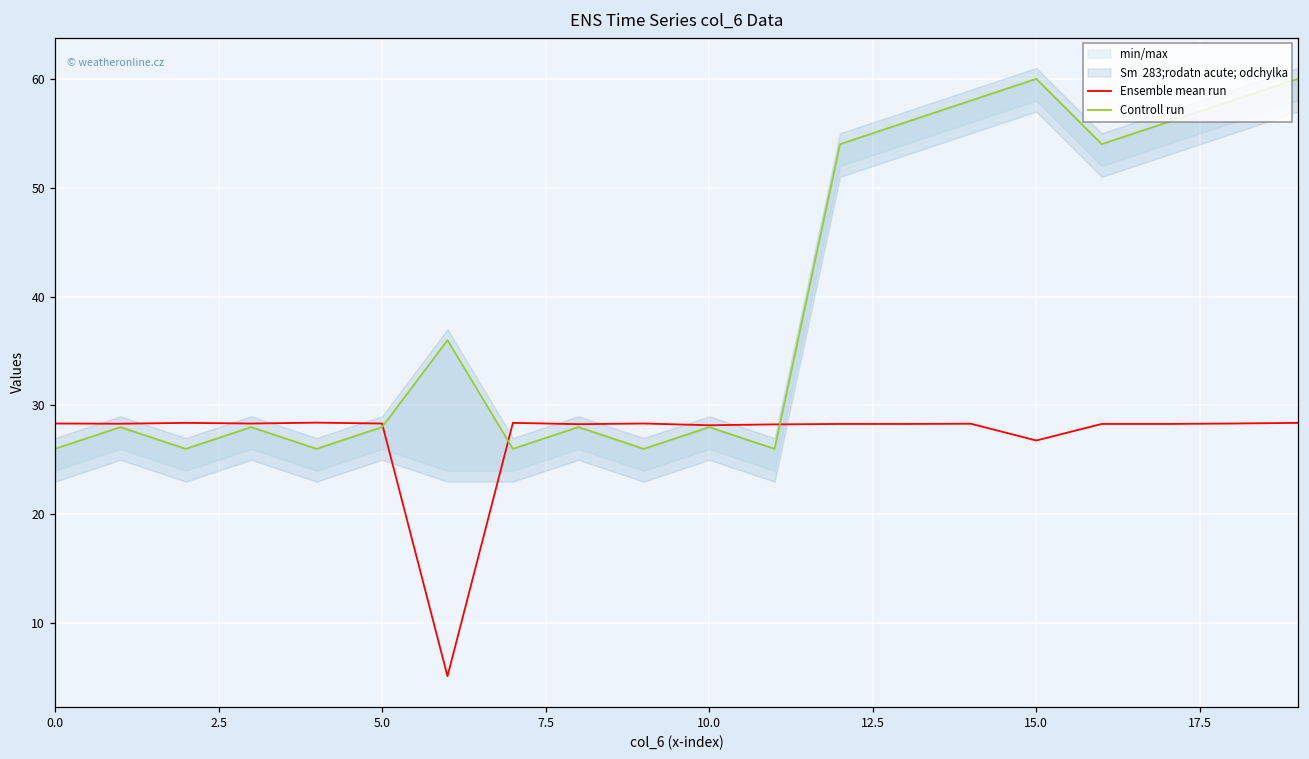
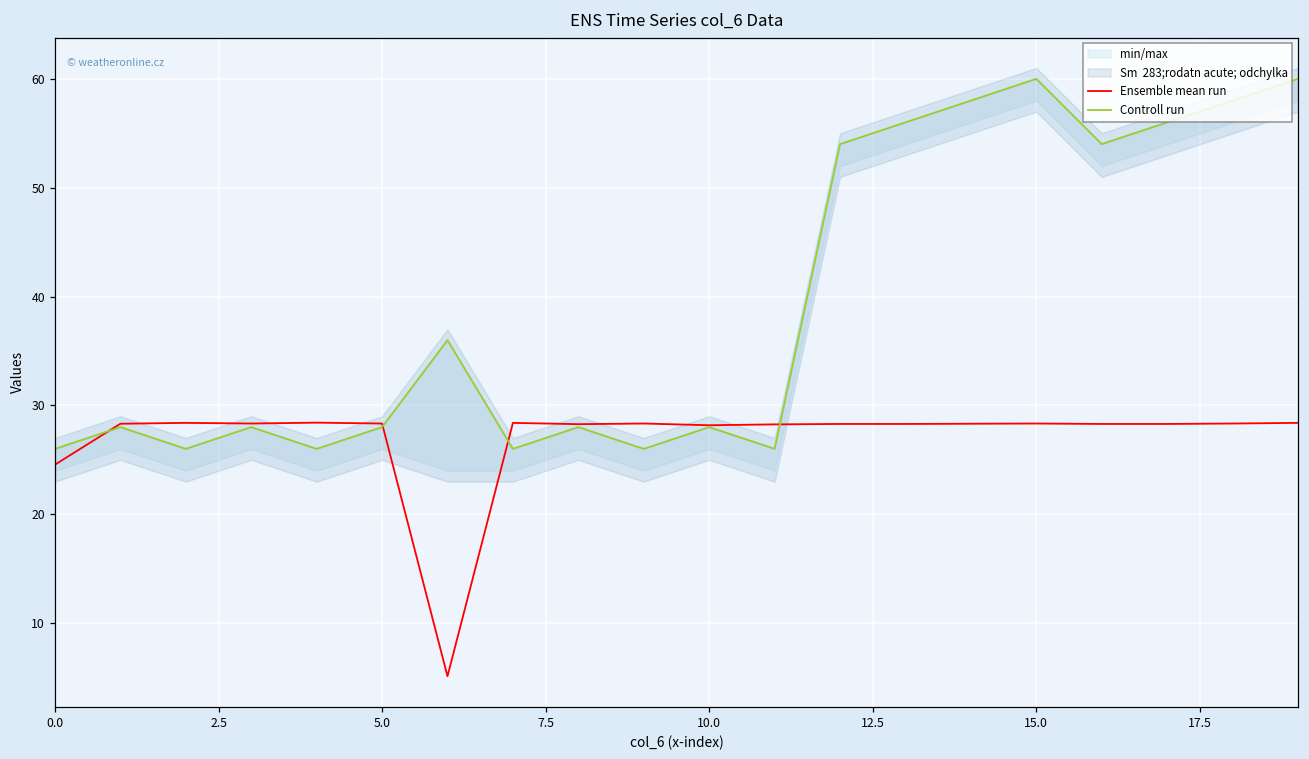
  {
    "Ensemble mean run": {
-     "0.0": 28,
+     "0.0": 25,
      "5.0": 28,
-     "15.0": 27
+     "15.0": 28
    }
  }
